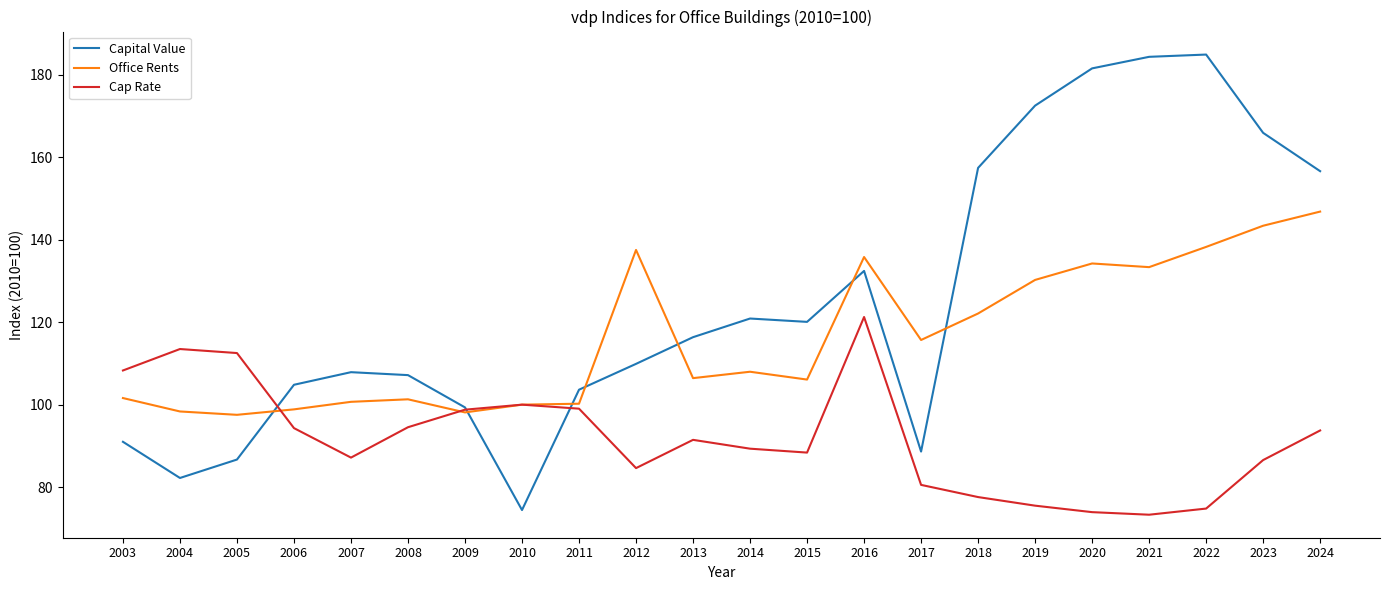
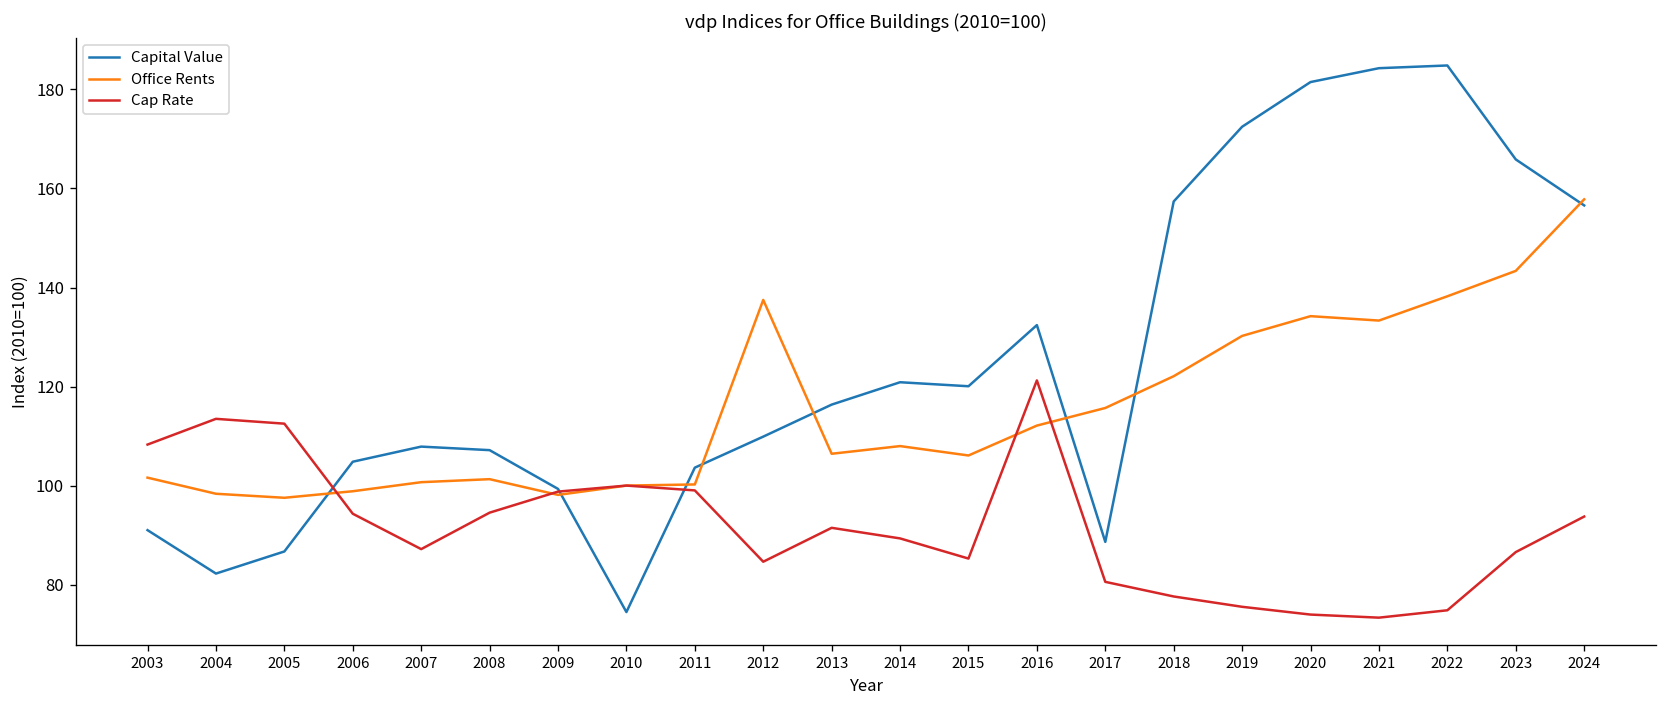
  {
    "Capital Value": {
      "2003": 91,
      "2004": 82,
      "2005": 87,
      "2006": 105,
      "2007": 108,
      "2008": 107,
      "2010": 74,
      "2011": 104,
      "2012": 110,
      "2013": 116,
      "2014": 121,
      "2015": 120,
      "2016": 132,
      "2017": 89,
      "2018": 157,
      "2019": 172,
      "2020": 181,
      "2021": 184,
      "2022": 185,
      "2023": 166,
      "2024": 157
    },
    "Office Rents": {
      "2003": 102,
      "2004": 98,
      "2005": 98,
      "2006": 99,
      "2007": 101,
      "2008": 101,
      "2009": 98,
      "2011": 100,
      "2012": 137,
      "2013": 106,
      "2014": 108,
      "2015": 106,
-     "2016": 136,
+     "2016": 112,
      "2017": 116,
      "2018": 122,
      "2019": 130,
      "2020": 134,
      "2021": 133,
      "2022": 138,
      "2023": 143,
-     "2024": 147
+     "2024": 158
    },
    "Cap Rate": {
      "2003": 108,
      "2004": 113,
      "2005": 113,
      "2006": 94,
      "2007": 87,
      "2008": 95,
      "2011": 99,
      "2012": 85,
      "2013": 91,
      "2014": 89,
-     "2015": 88,
+     "2015": 85,
      "2016": 121,
      "2017": 81,
      "2018": 78,
      "2019": 76,
      "2020": 74,
      "2021": 73,
      "2022": 75,
      "2023": 87,
      "2024": 94
    }
  }
